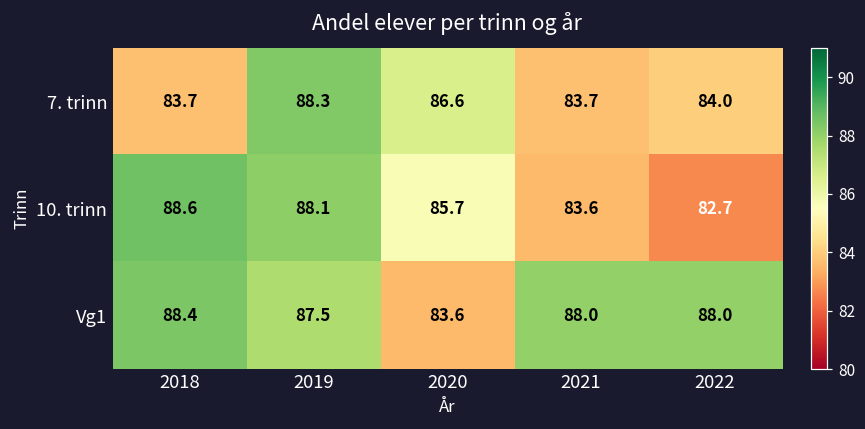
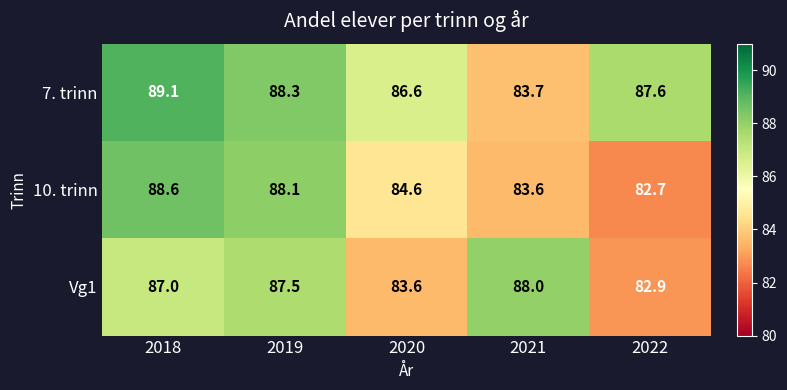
  {
    "7. trinn": {
-     "2018": 83.7,
+     "2018": 89.1,
      "2019": 88.3,
      "2020": 86.6,
      "2021": 83.7,
-     "2022": 84.0
+     "2022": 87.6
    },
    "10. trinn": {
      "2018": 88.6,
      "2019": 88.1,
-     "2020": 85.7,
+     "2020": 84.6,
      "2021": 83.6,
      "2022": 82.7
    },
    "Vg1": {
-     "2018": 88.4,
+     "2018": 87.0,
      "2019": 87.5,
      "2020": 83.6,
      "2021": 88.0,
-     "2022": 88.0
+     "2022": 82.9
    }
  }
